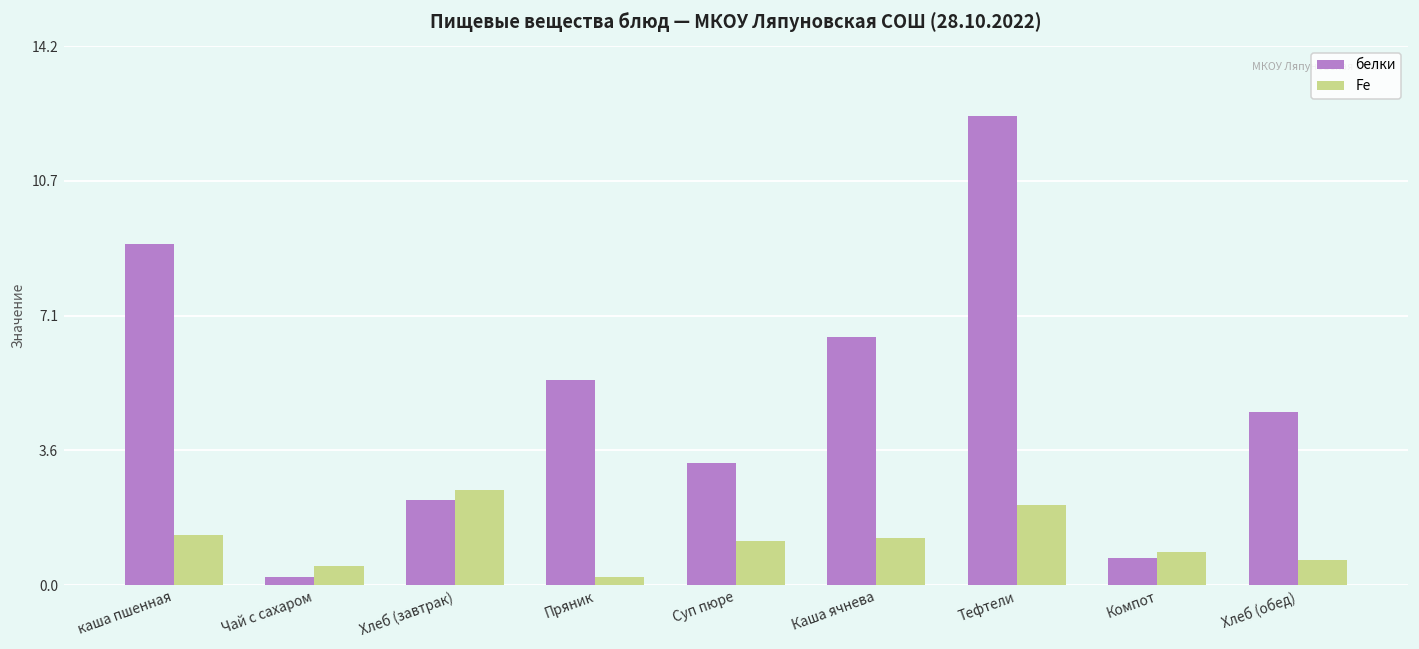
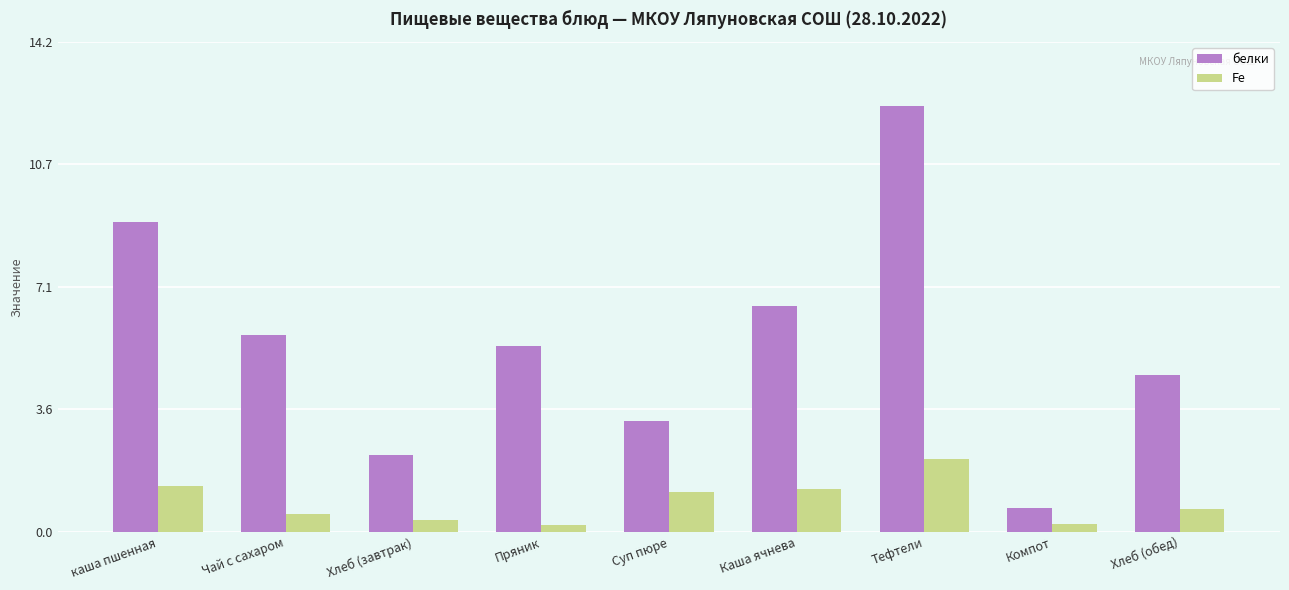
  {
    "белки": {
      "каша пшенная": 9.0,
-     "Чай с сахаром": 0.2,
+     "Чай с сахаром": 5.7,
      "Хлеб (завтрак)": 2.2,
      "Пряник": 5.4,
      "Суп пюре": 3.2,
      "Каша ячнева": 6.5,
      "Тефтели": 12.4,
      "Компот": 0.7,
      "Хлеб (обед)": 4.6
    },
    "Fe": {
      "каша пшенная": 1.3,
      "Чай с сахаром": 0.5,
-     "Хлеб (завтрак)": 2.5,
+     "Хлеб (завтрак)": 0.3,
      "Пряник": 0.2,
      "Суп пюре": 1.2,
      "Каша ячнева": 1.2,
      "Тефтели": 2.1,
-     "Компот": 0.9,
+     "Компот": 0.2,
      "Хлеб (обед)": 0.7
    }
  }
